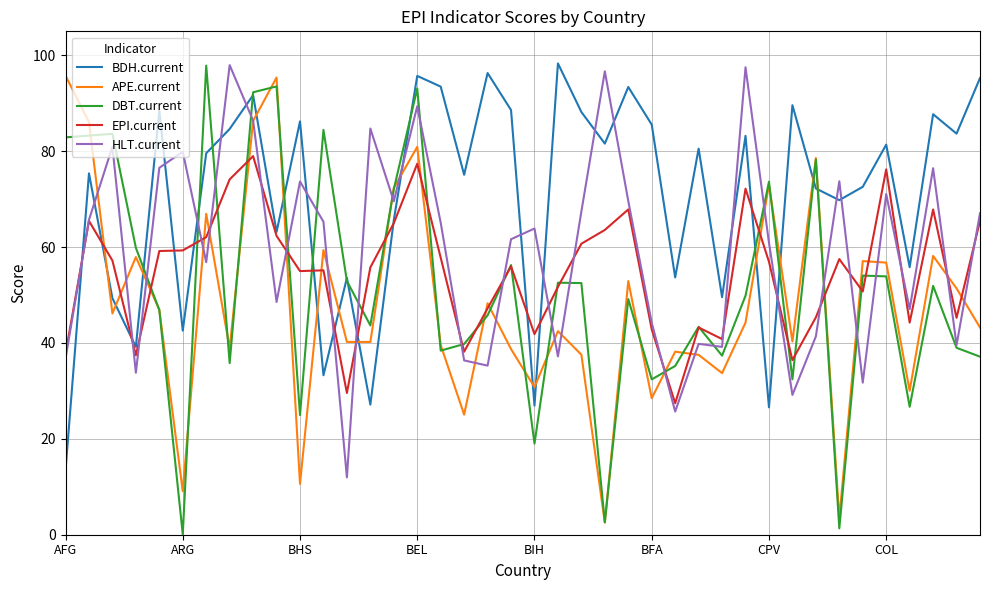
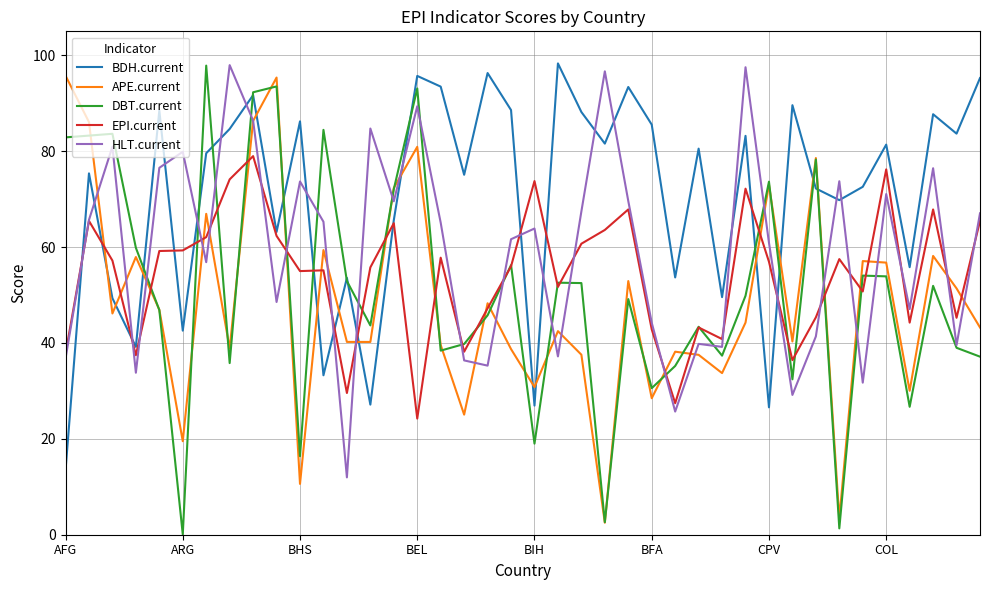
  {
    "BDH.current": {
      "AFG": 13,
      "ARG": 43,
      "BHS": 86,
      "BEL": 96,
      "BIH": 27,
      "BFA": 86,
      "CPV": 27,
      "COL": 81
    },
    "APE.current": {
      "AFG": 96,
-     "ARG": 9,
+     "ARG": 20,
      "BHS": 11,
      "BEL": 81,
      "BIH": 31,
      "BFA": 28,
      "CPV": 73,
      "COL": 57
    },
    "DBT.current": {
      "AFG": 83,
      "ARG": 0,
-     "BHS": 25,
+     "BHS": 16,
      "BEL": 93,
      "BIH": 19,
-     "BFA": 32,
+     "BFA": 31,
      "CPV": 74,
      "COL": 54
    },
    "EPI.current": {
      "AFG": 38,
      "ARG": 59,
      "BHS": 55,
-     "BEL": 77,
-     "BIH": 42,
+     "BEL": 24,
+     "BIH": 74,
      "BFA": 43,
      "CPV": 57,
      "COL": 76
    },
    "HLT.current": {
      "AFG": 37,
      "BHS": 74,
      "BEL": 89,
      "BIH": 64,
      "BFA": 44,
      "CPV": 61,
      "COL": 71
    }
  }
